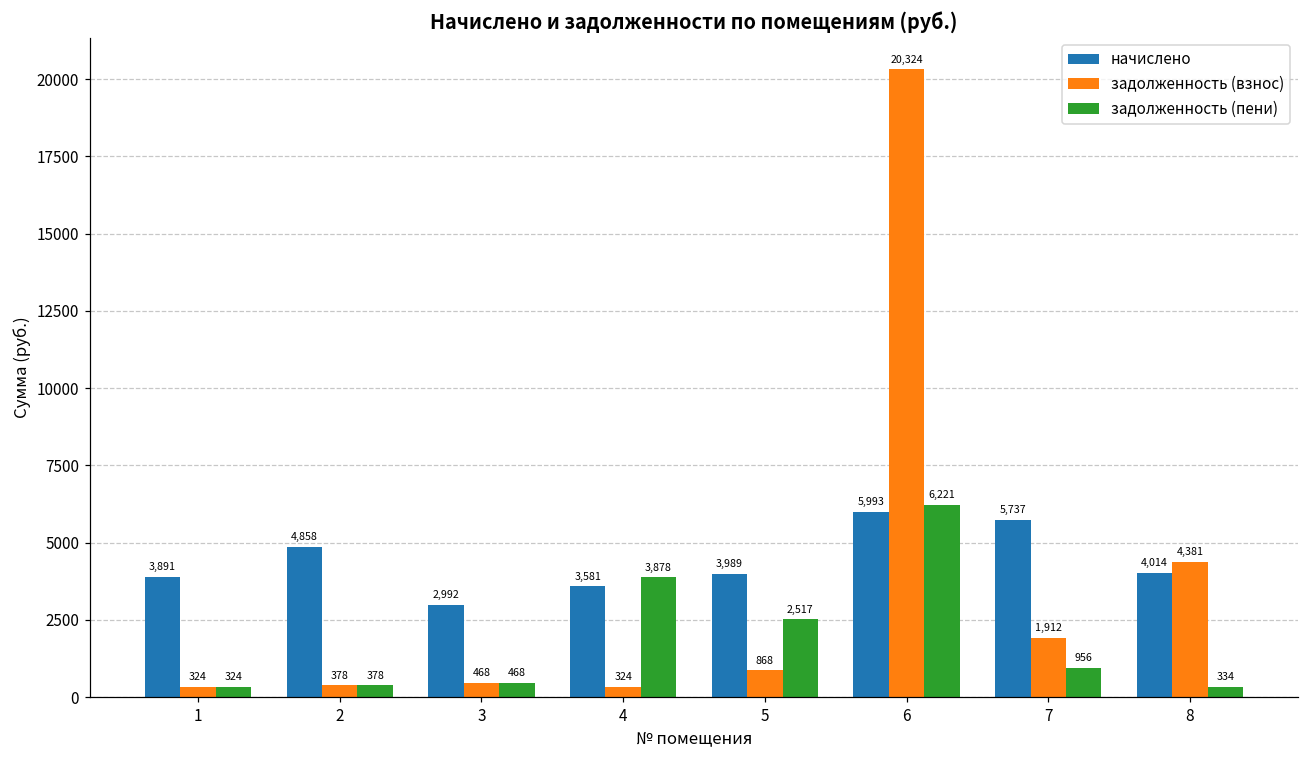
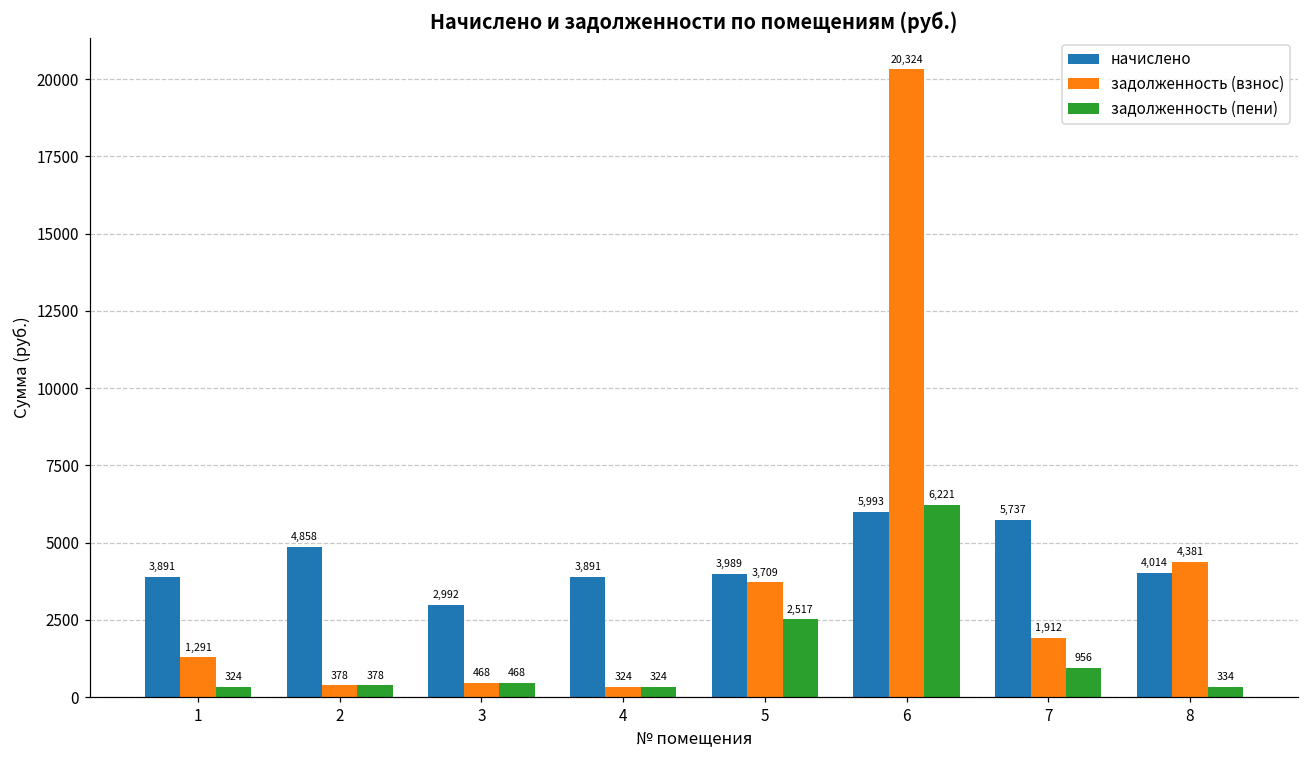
  {
    "начислено": {
      "1": "3,891",
      "2": "4,858",
      "3": "2,992",
-     "4": "3,581",
+     "4": "3,891",
      "5": "3,989",
      "6": "5,993",
      "7": "5,737",
      "8": "4,014"
    },
    "задолженность (взнос)": {
-     "1": "324",
+     "1": "1,291",
      "2": "378",
      "3": "468",
      "4": "324",
-     "5": "868",
+     "5": "3,709",
      "6": "20,324",
      "7": "1,912",
      "8": "4,381"
    },
    "задолженность (пени)": {
      "1": "324",
      "2": "378",
      "3": "468",
-     "4": "3,878",
+     "4": "324",
      "5": "2,517",
      "6": "6,221",
      "7": "956",
      "8": "334"
    }
  }
